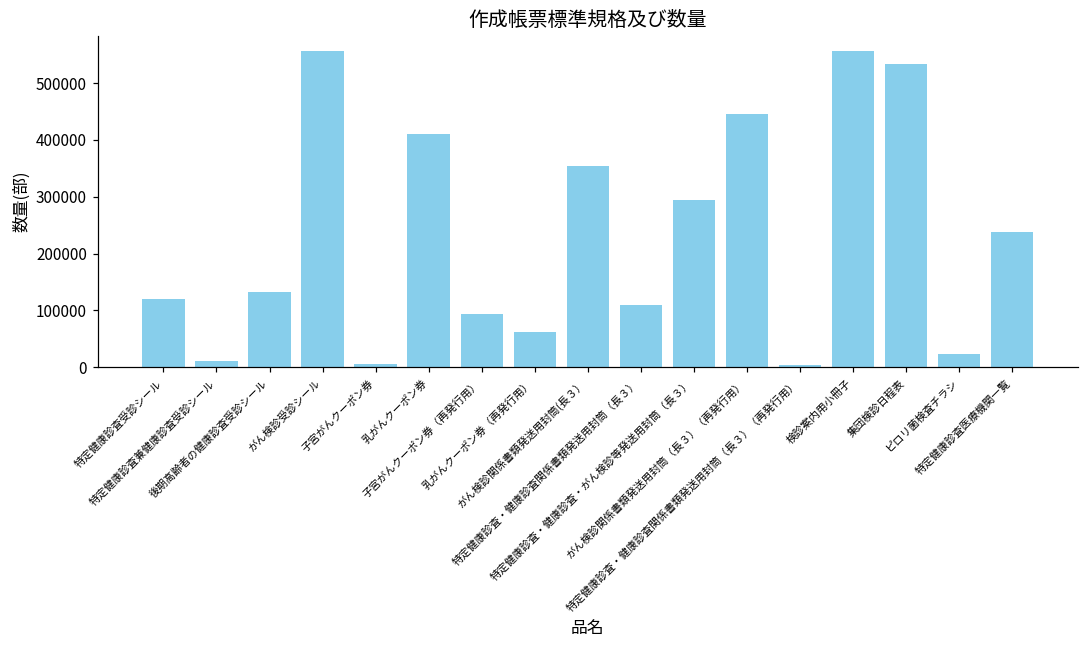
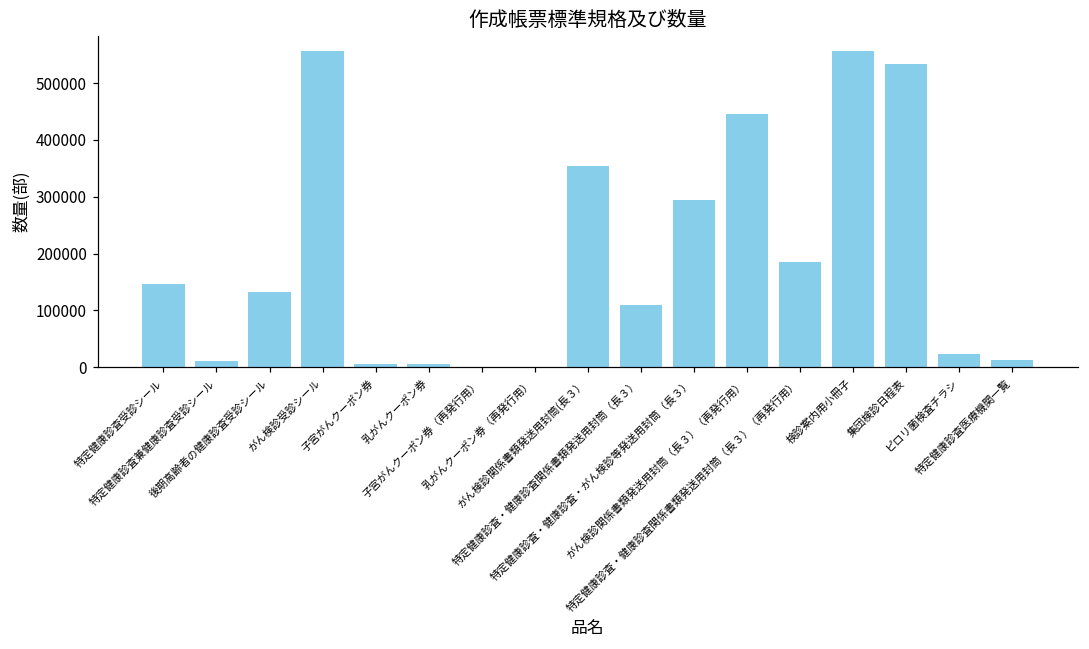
  {
-   "特定健康診査受診シール": 120000,
+   "特定健康診査受診シール": 150000,
    "特定健康診査兼健康診査受診シール": 10000,
    "後期高齢者の健康診査受診シール": 130000,
    "がん検診受診シール": 560000,
    "子宮がんクーポン券": 0,
-   "乳がんクーポン券": 410000,
-   "子宮がんクーポン券（再発行用）": 90000,
-   "乳がんクーポン券（再発行用）": 60000,
+   "乳がんクーポン券": 10000,
+   "子宮がんクーポン券（再発行用）": 0,
+   "乳がんクーポン券（再発行用）": 0,
    "がん検診関係書類発送用封筒(長３）": 350000,
    "特定健康診査・健康診査関係書類発送用封筒（長３）": 110000,
    "特定健康診査・健康診査・がん検診等発送用封筒（長３）": 290000,
    "がん検診関係書類発送用封筒（長３）（再発行用）": 450000,
-   "特定健康診査・健康診査関係書類発送用封筒（長３）（再発行用）": 0,
+   "特定健康診査・健康診査関係書類発送用封筒（長３）（再発行用）": 180000,
    "検診案内用小冊子": 560000,
    "集団検診日程表": 530000,
    "ピロリ菌検査チラシ": 20000,
-   "特定健康診査医療機関一覧": 240000
+   "特定健康診査医療機関一覧": 10000
  }
